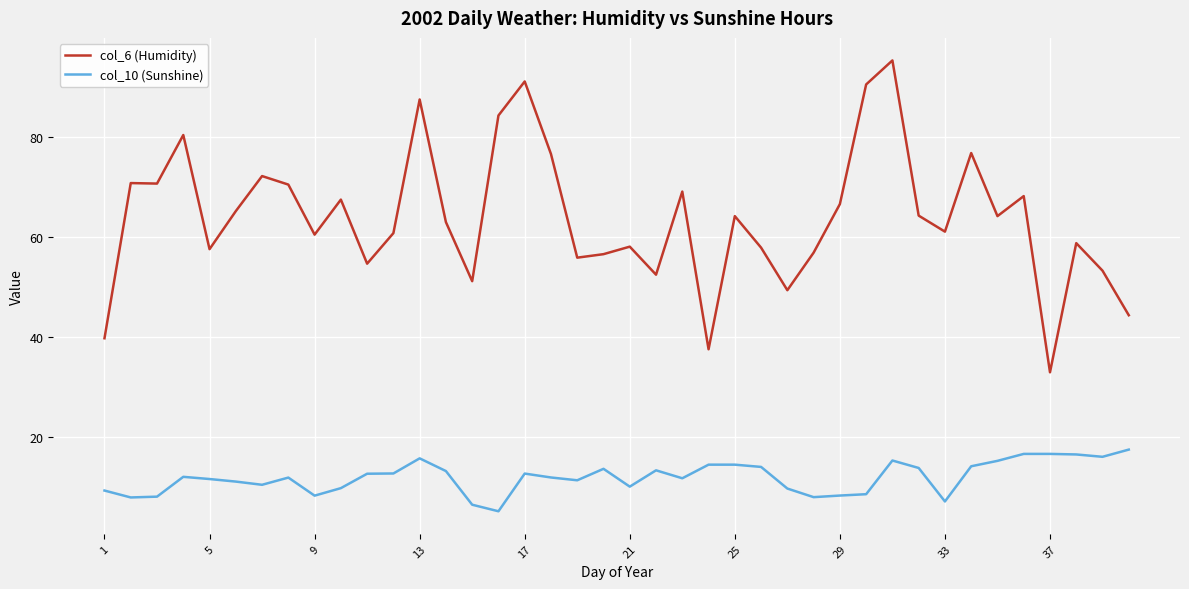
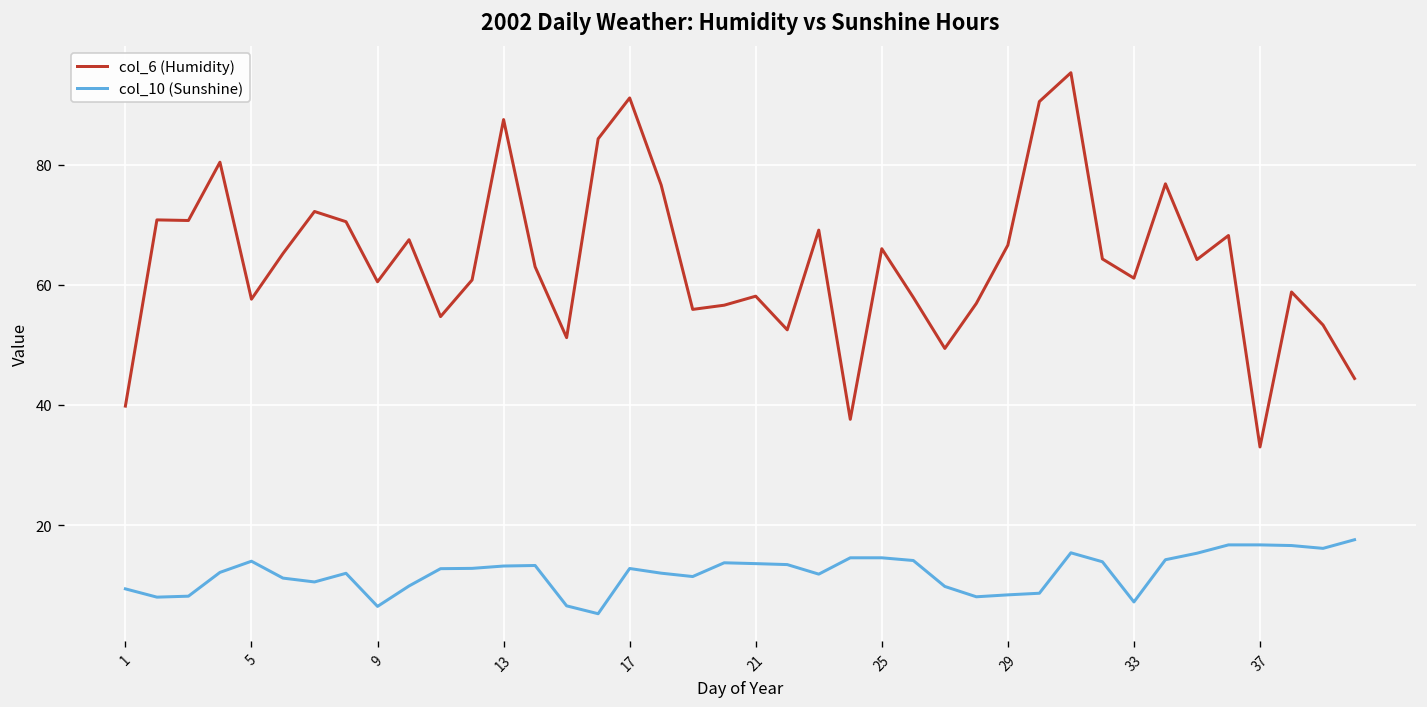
  {
    "col_6 (Humidity)": {
      "1": 40,
      "5": 58,
      "9": 61,
      "13": 88,
      "17": 91,
      "21": 58,
-     "25": 64,
+     "25": 66,
      "29": 67,
      "33": 61,
      "37": 33
    },
    "col_10 (Sunshine)": {
      "1": 9,
-     "5": 12,
-     "9": 8,
-     "13": 16,
+     "5": 14,
+     "9": 6,
+     "13": 13,
      "17": 13,
-     "21": 10,
+     "21": 14,
      "25": 15,
      "29": 8,
      "33": 7,
      "37": 17
    }
  }
